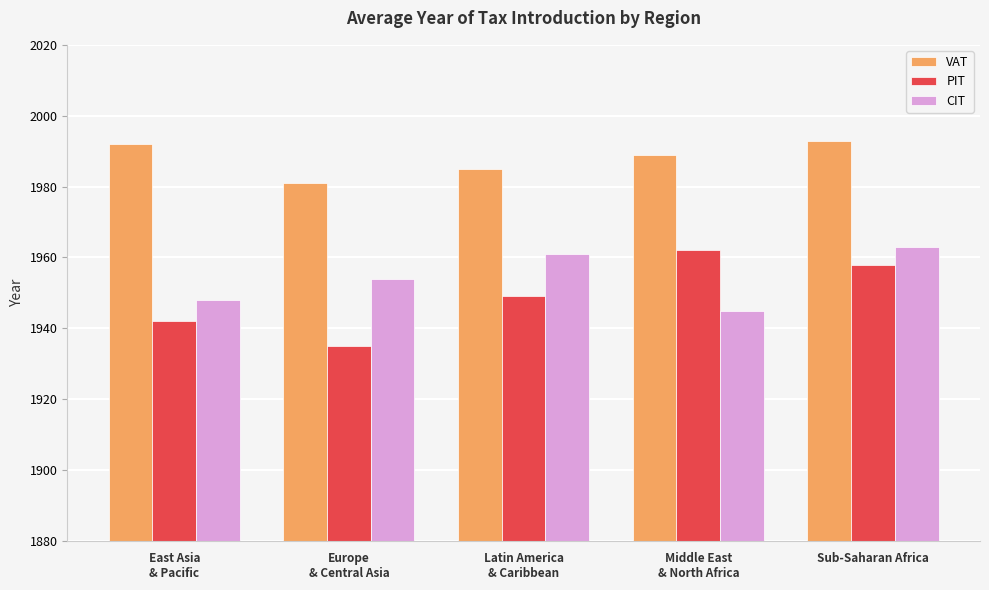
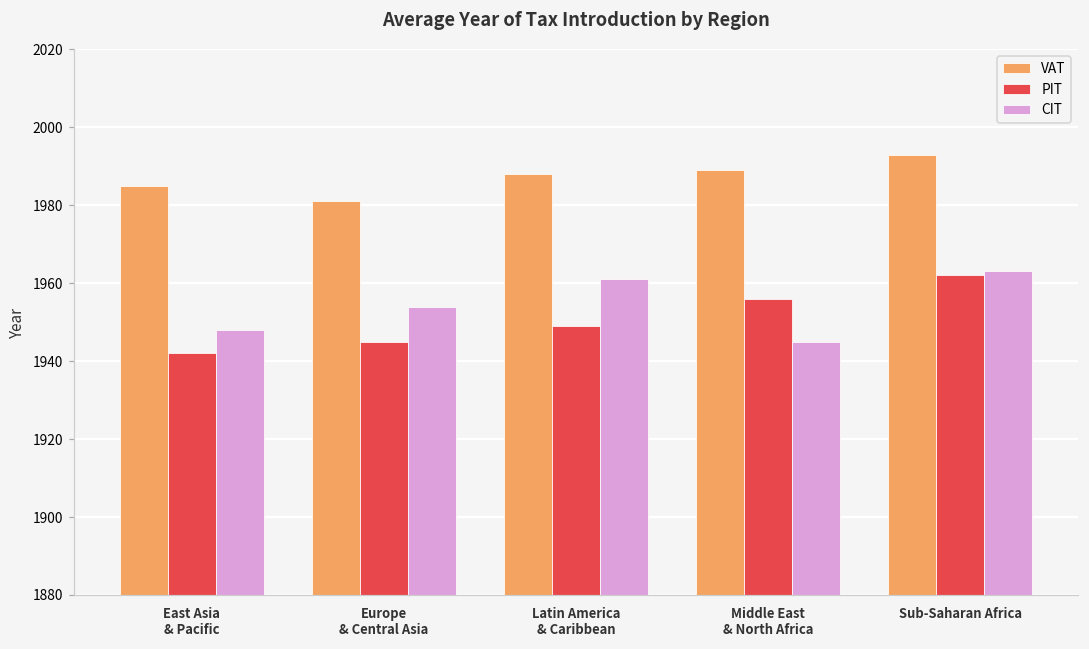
  {
    "VAT": {
-     "East Asia & Pacific": 1992,
+     "East Asia & Pacific": 1985,
      "Europe & Central Asia": 1981,
-     "Latin America & Caribbean": 1985,
+     "Latin America & Caribbean": 1988,
      "Middle East & North Africa": 1989,
      "Sub-Saharan Africa": 1993
    },
    "PIT": {
      "East Asia & Pacific": 1942,
-     "Europe & Central Asia": 1935,
+     "Europe & Central Asia": 1945,
      "Latin America & Caribbean": 1949,
-     "Middle East & North Africa": 1962,
-     "Sub-Saharan Africa": 1958
+     "Middle East & North Africa": 1956,
+     "Sub-Saharan Africa": 1962
    },
    "CIT": {
      "East Asia & Pacific": 1948,
      "Europe & Central Asia": 1954,
      "Latin America & Caribbean": 1961,
      "Middle East & North Africa": 1945,
      "Sub-Saharan Africa": 1963
    }
  }
